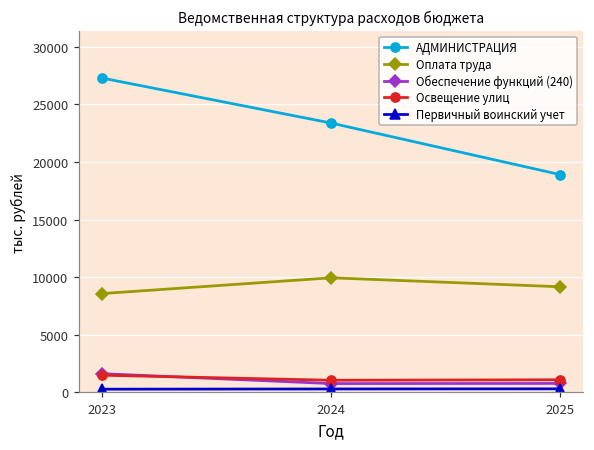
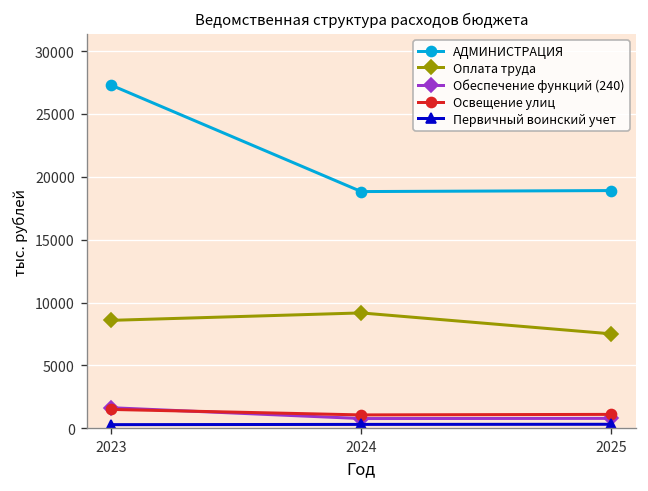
  {
    "АДМИНИСТРАЦИЯ": {
      "2023": 27300,
-     "2024": 23400,
+     "2024": 18800,
      "2025": 18900
    },
    "Оплата труда": {
      "2023": 8600,
-     "2024": 10000,
-     "2025": 9200
+     "2024": 9200,
+     "2025": 7500
    },
    "Обеспечение функций (240)": {
      "2024": 800,
      "2025": 800
    },
    "Освещение улиц": {
      "2024": 1100,
      "2025": 1100
    },
    "Первичный воинский учет": {
      "2023": 300,
      "2024": 300,
      "2025": 300
    }
  }
